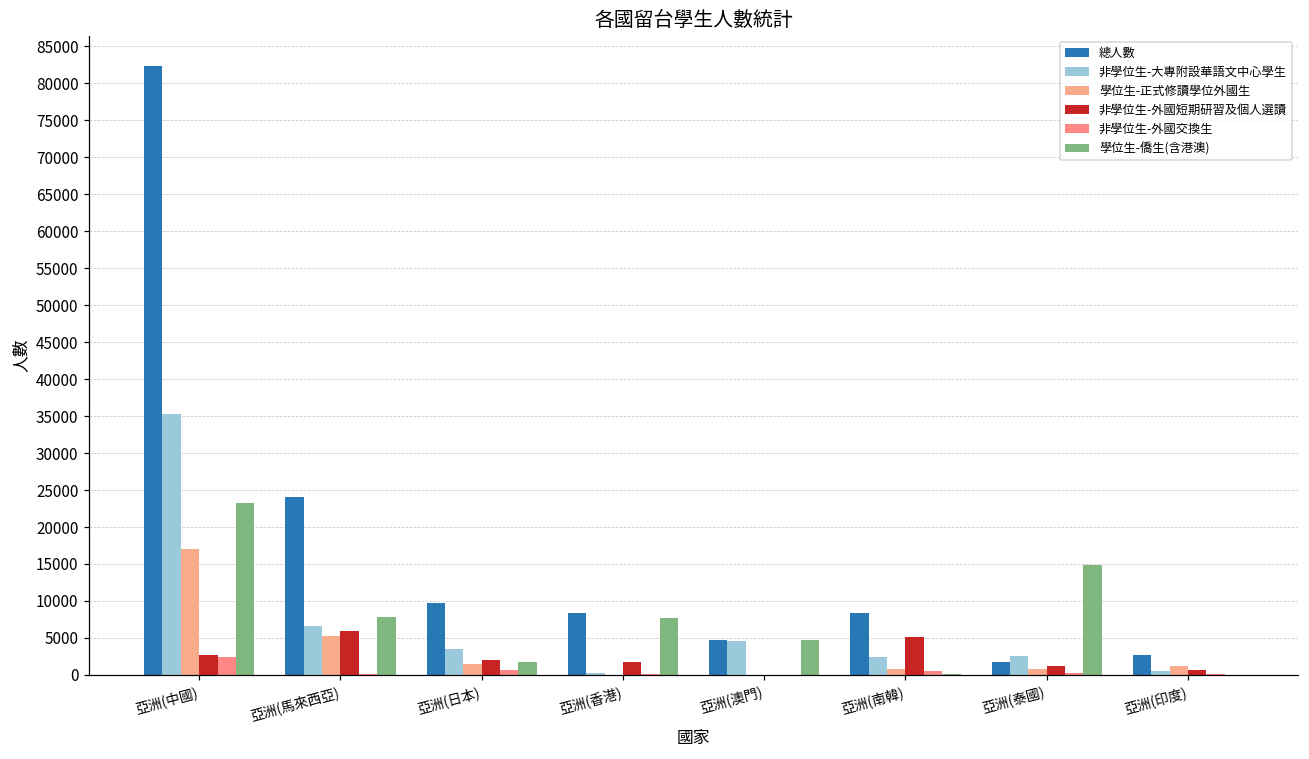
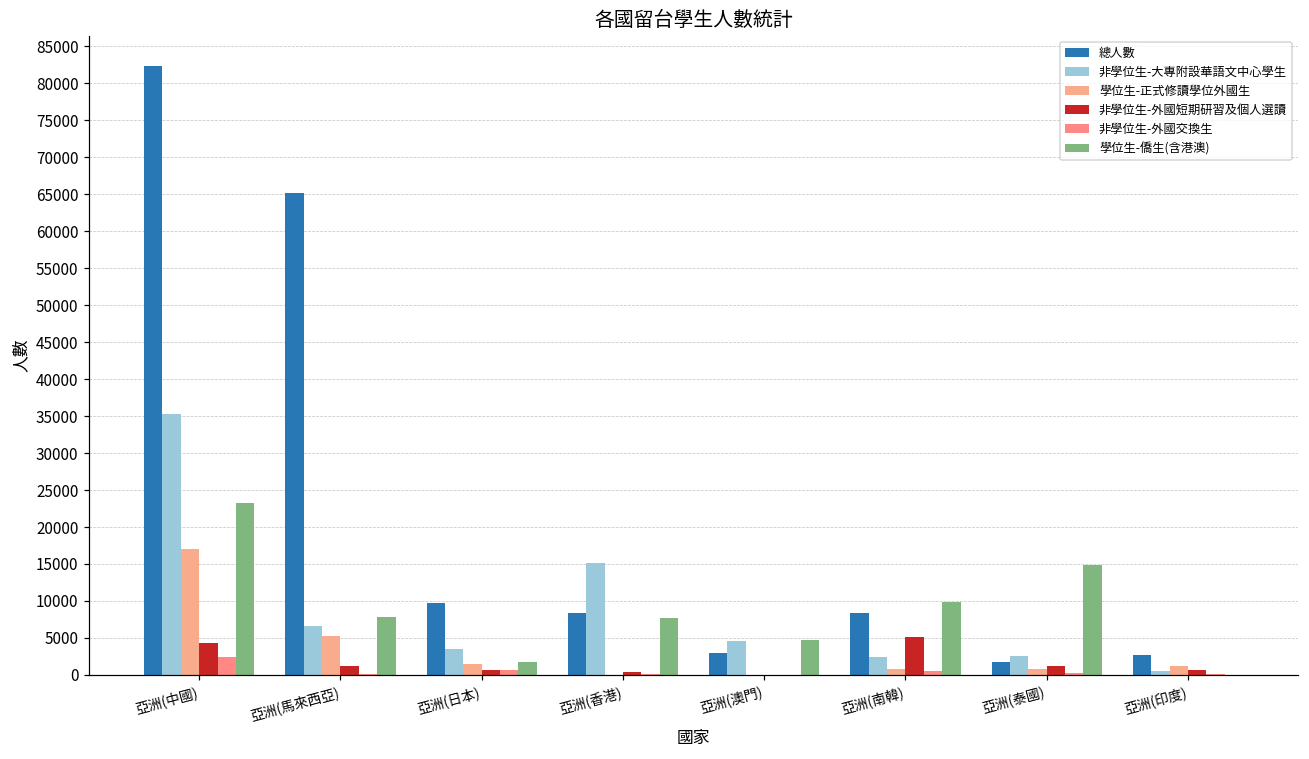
  {
    "總人數": {
      "亞洲(中國)": 82000,
-     "亞洲(馬來西亞)": 24000,
+     "亞洲(馬來西亞)": 65000,
      "亞洲(日本)": 10000,
      "亞洲(香港)": 8000,
-     "亞洲(澳門)": 5000,
+     "亞洲(澳門)": 3000,
      "亞洲(南韓)": 8000,
      "亞洲(泰國)": 2000,
      "亞洲(印度)": 3000
    },
    "非學位生-大專附設華語文中心學生": {
      "亞洲(中國)": 35000,
      "亞洲(馬來西亞)": 7000,
      "亞洲(日本)": 3000,
-     "亞洲(香港)": 0,
+     "亞洲(香港)": 15000,
      "亞洲(澳門)": 5000,
      "亞洲(南韓)": 2000,
      "亞洲(泰國)": 3000,
      "亞洲(印度)": 1000
    },
    "非學位生-外國短期研習及個人選讀": {
-     "亞洲(中國)": 3000,
-     "亞洲(馬來西亞)": 6000,
-     "亞洲(日本)": 2000,
-     "亞洲(香港)": 2000,
+     "亞洲(中國)": 4000,
+     "亞洲(馬來西亞)": 1000,
+     "亞洲(日本)": 1000,
+     "亞洲(香港)": 0,
      "亞洲(南韓)": 5000,
      "亞洲(泰國)": 1000,
      "亞洲(印度)": 1000
    },
    "學位生-僑生(含港澳)": {
      "亞洲(中國)": 23000,
      "亞洲(馬來西亞)": 8000,
      "亞洲(日本)": 2000,
      "亞洲(香港)": 8000,
      "亞洲(澳門)": 5000,
-     "亞洲(南韓)": 0,
+     "亞洲(南韓)": 10000,
      "亞洲(泰國)": 15000,
      "亞洲(印度)": 0
    }
  }
